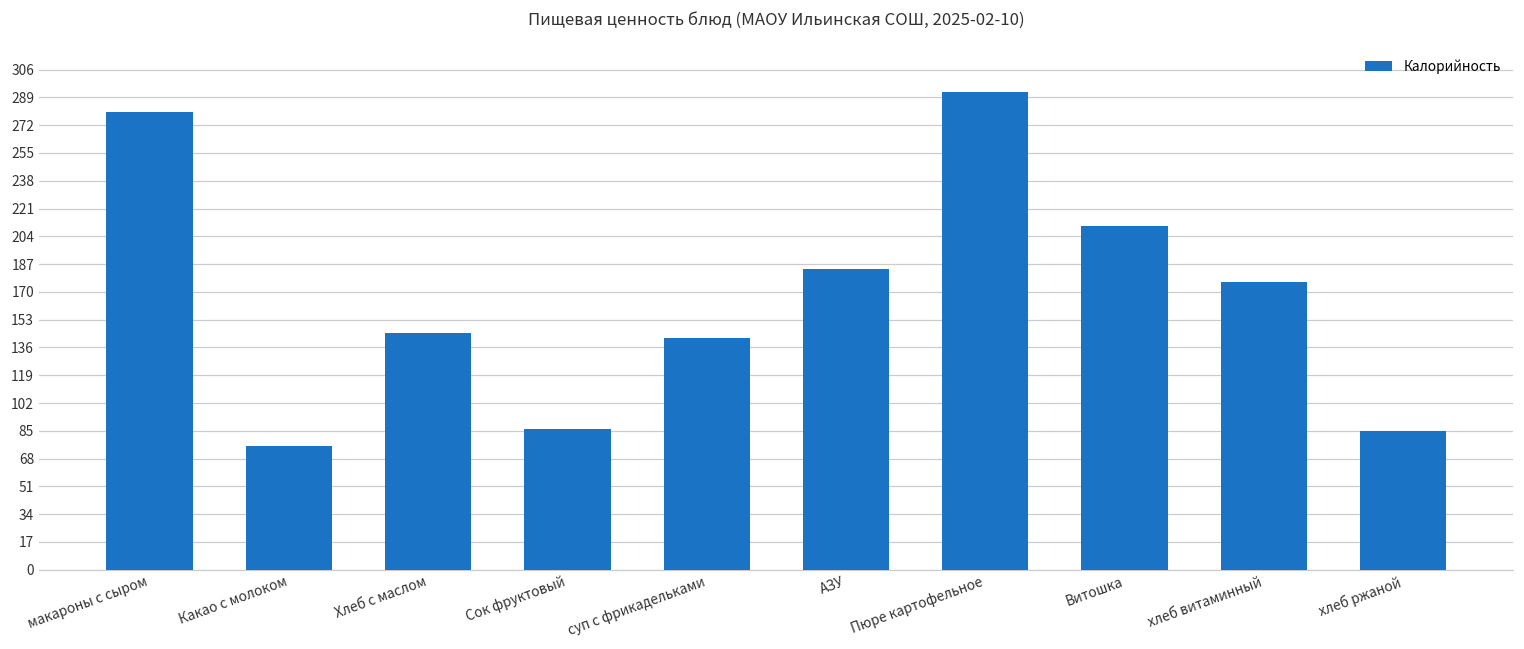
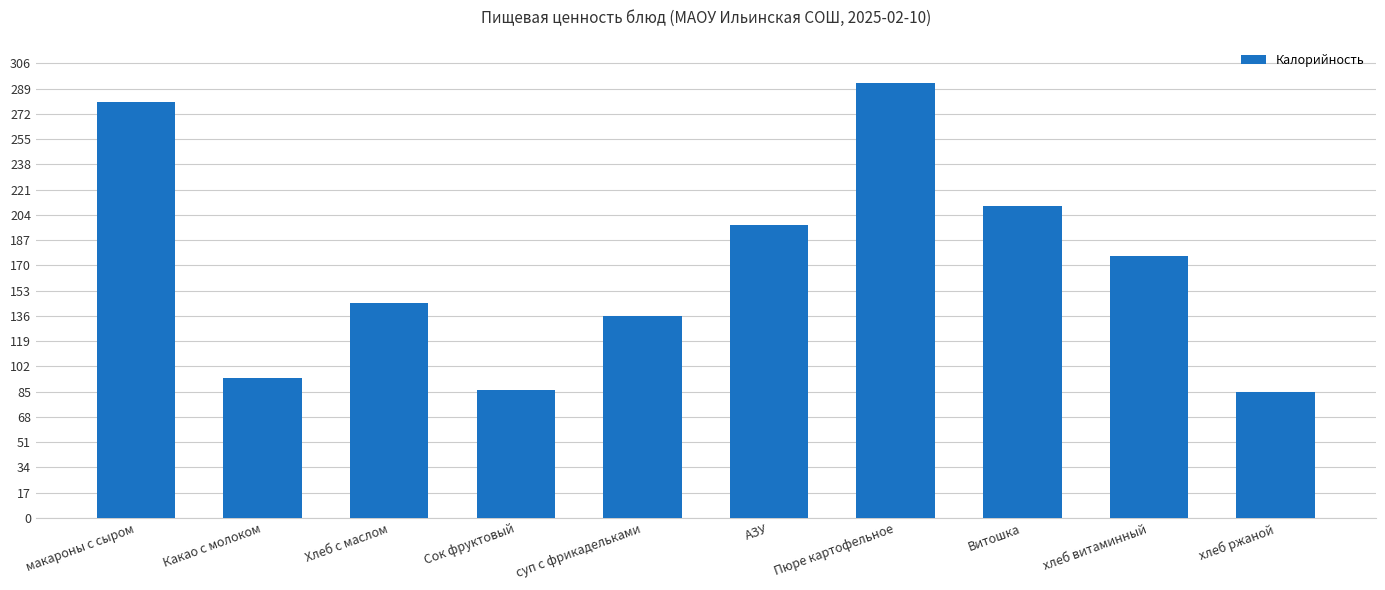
  {
    "макароны с сыром": 280,
-   "Какао с молоком": 76,
+   "Какао с молоком": 94,
    "Хлеб с маслом": 145,
    "Сок фруктовый": 86,
-   "суп с фрикадельками": 142,
-   "АЗУ": 184,
+   "суп с фрикадельками": 136,
+   "АЗУ": 197,
    "Пюре картофельное": 292,
    "Витошка": 210,
    "хлеб витаминный": 176,
    "хлеб ржаной": 85
  }
